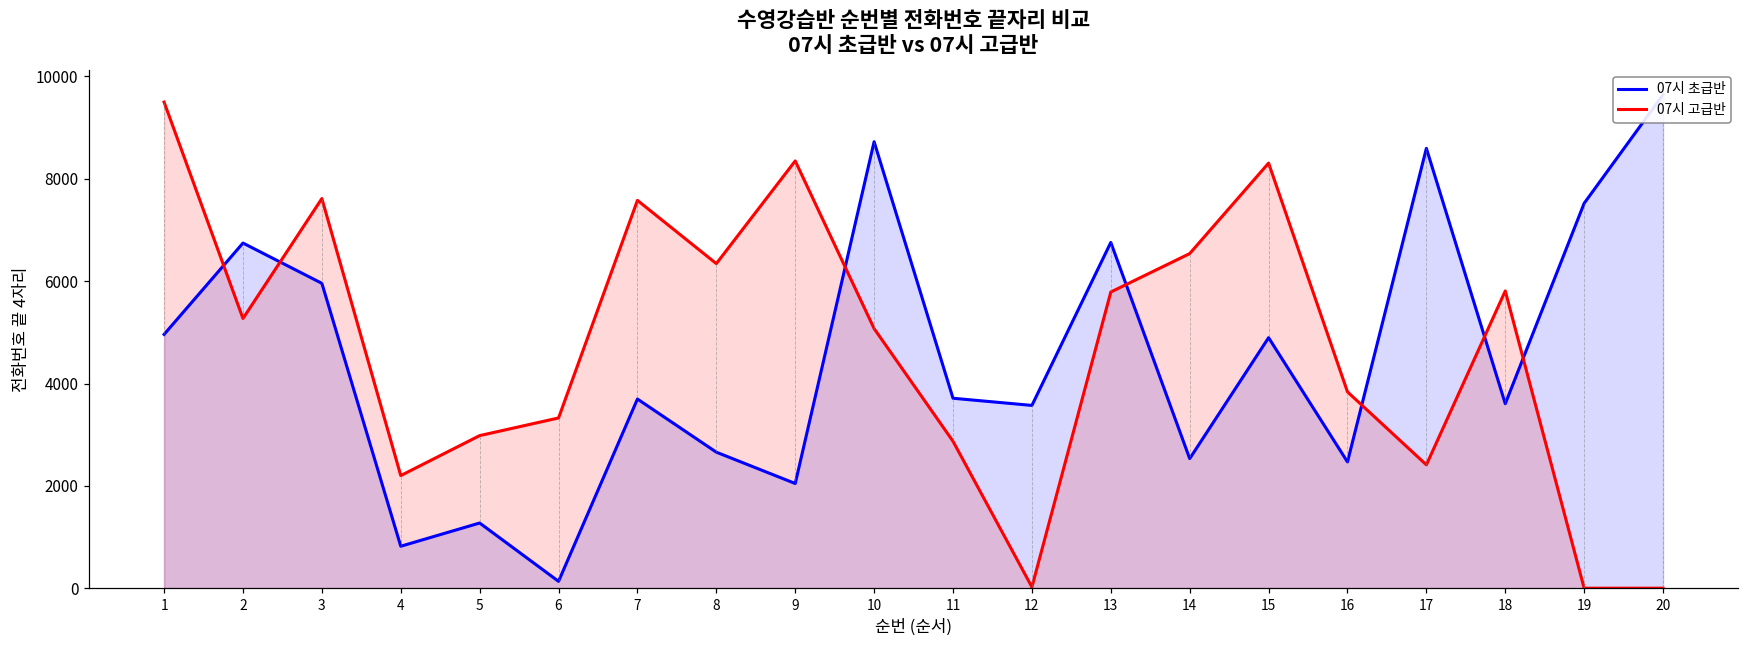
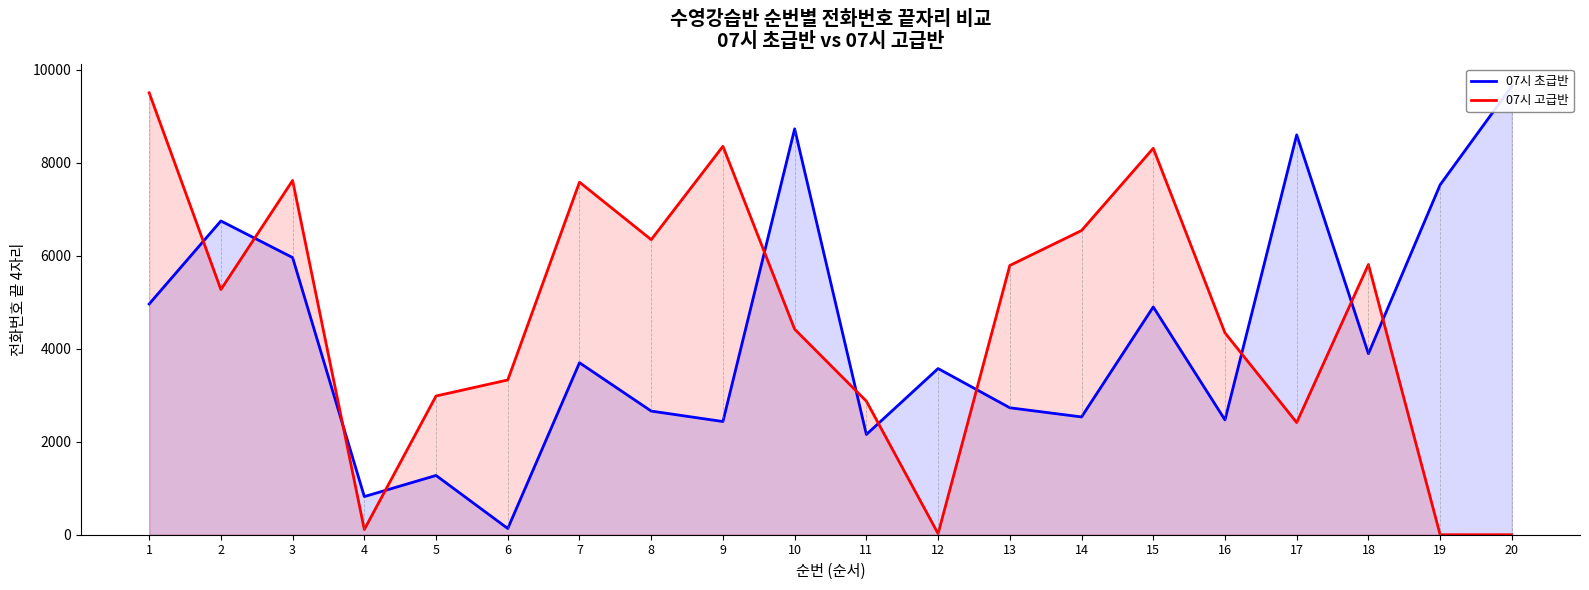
  {
    "07시 초급반": {
-     "9": 2000,
-     "11": 3700,
-     "13": 6800,
-     "18": 3600
+     "9": 2400,
+     "11": 2200,
+     "13": 2700,
+     "18": 3900
    },
    "07시 고급반": {
-     "4": 2200,
-     "10": 5100,
-     "16": 3800
+     "4": 100,
+     "10": 4400,
+     "16": 4300
    }
  }
